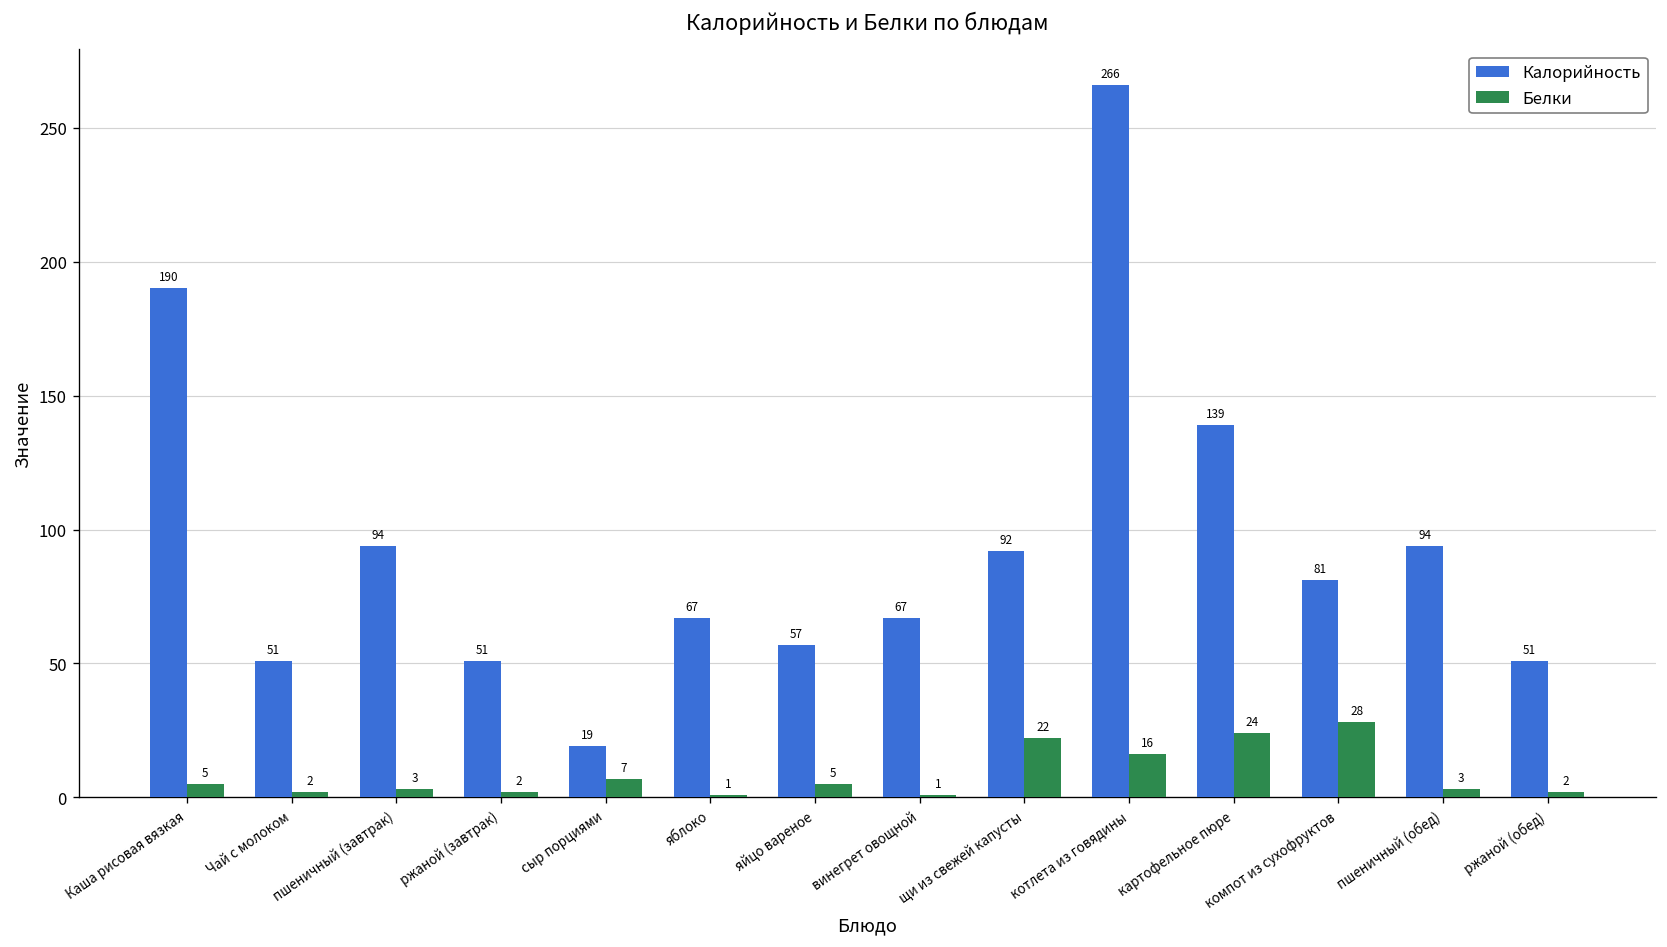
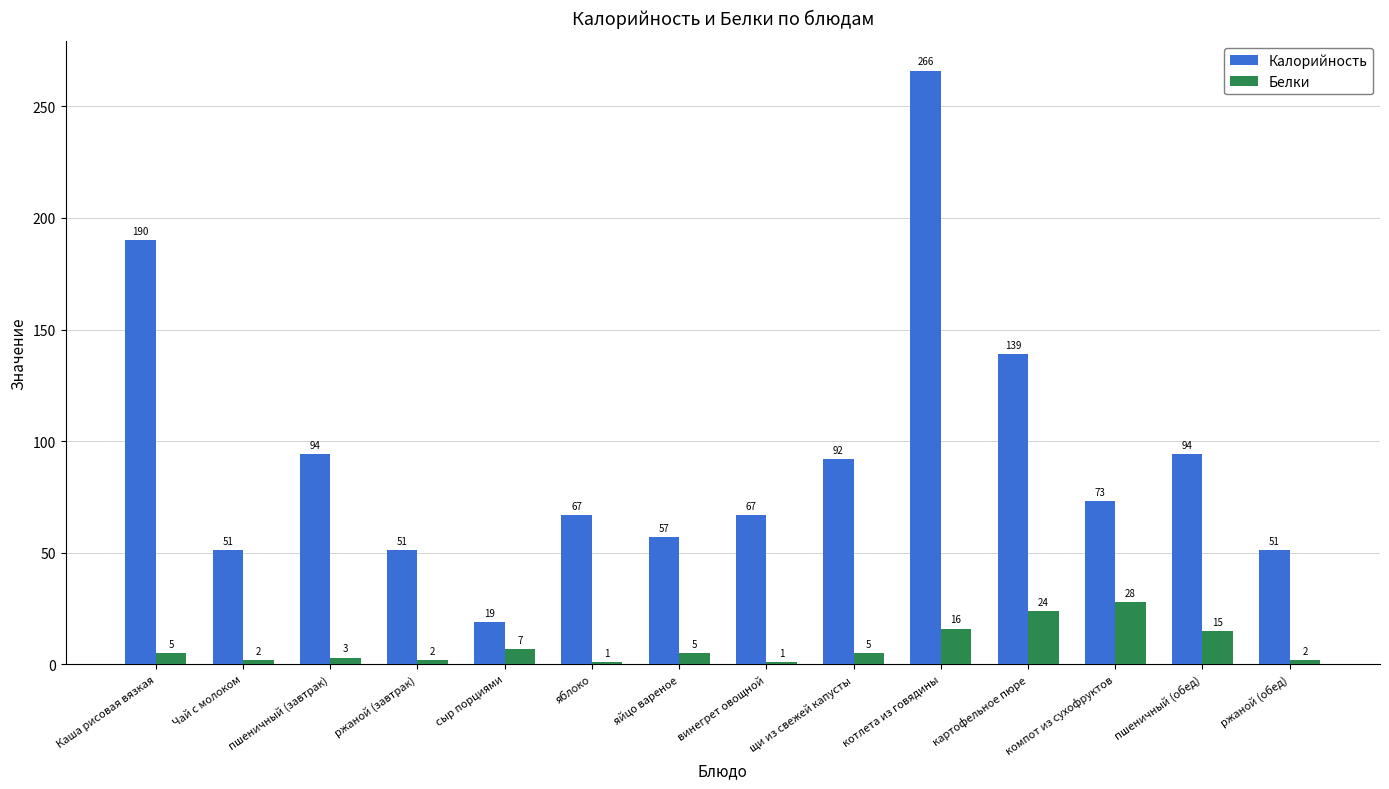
  {
    "Калорийность": {
      "Каша рисовая вязкая": 190,
      "Чай с молоком": 51,
      "пшеничный (завтрак)": 94,
      "ржаной (завтрак)": 51,
      "сыр порциями": 19,
      "яблоко": 67,
      "яйцо вареное": 57,
      "винегрет овощной": 67,
      "щи из свежей капусты": 92,
      "котлета из говядины": 266,
      "картофельное пюре": 139,
-     "компот из сухофруктов": 81,
+     "компот из сухофруктов": 73,
      "пшеничный (обед)": 94,
      "ржаной (обед)": 51
    },
    "Белки": {
      "Каша рисовая вязкая": 5,
      "Чай с молоком": 2,
      "пшеничный (завтрак)": 3,
      "ржаной (завтрак)": 2,
      "сыр порциями": 7,
      "яблоко": 1,
      "яйцо вареное": 5,
      "винегрет овощной": 1,
-     "щи из свежей капусты": 22,
+     "щи из свежей капусты": 5,
      "котлета из говядины": 16,
      "картофельное пюре": 24,
      "компот из сухофруктов": 28,
-     "пшеничный (обед)": 3,
+     "пшеничный (обед)": 15,
      "ржаной (обед)": 2
    }
  }
